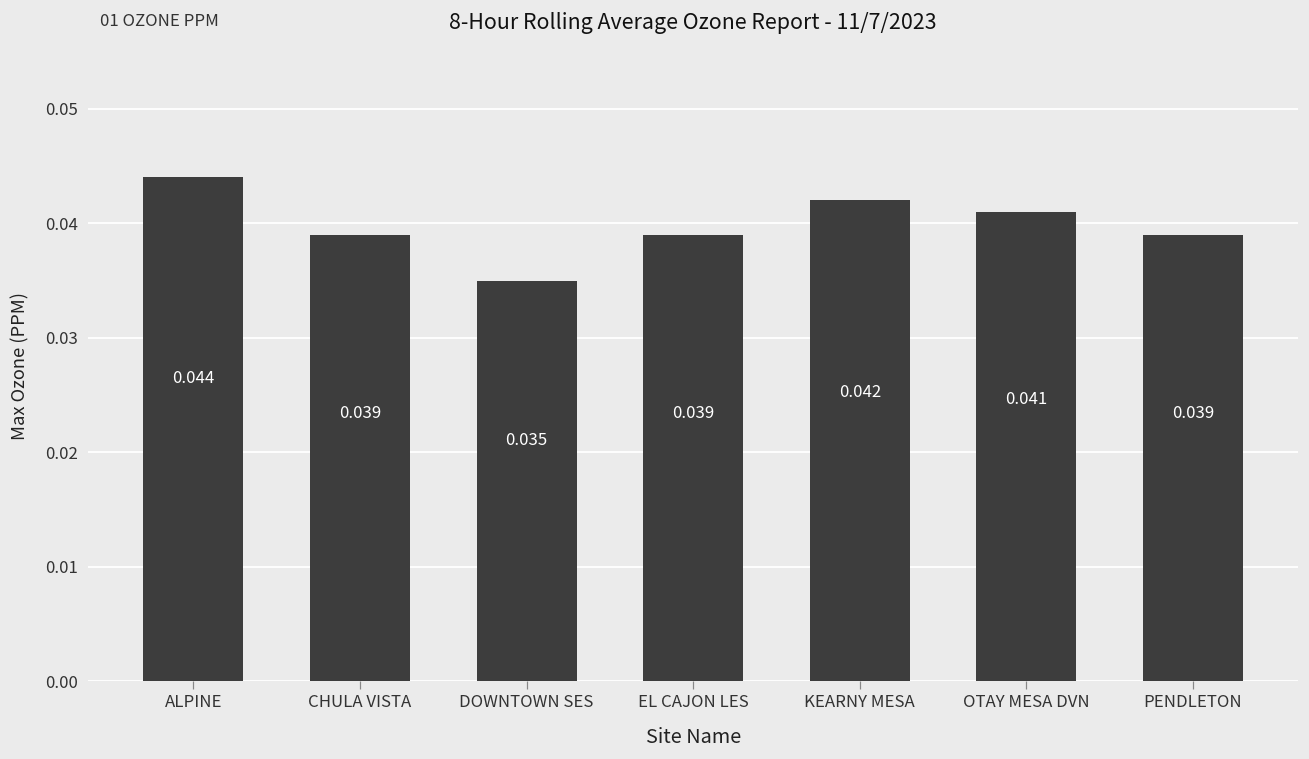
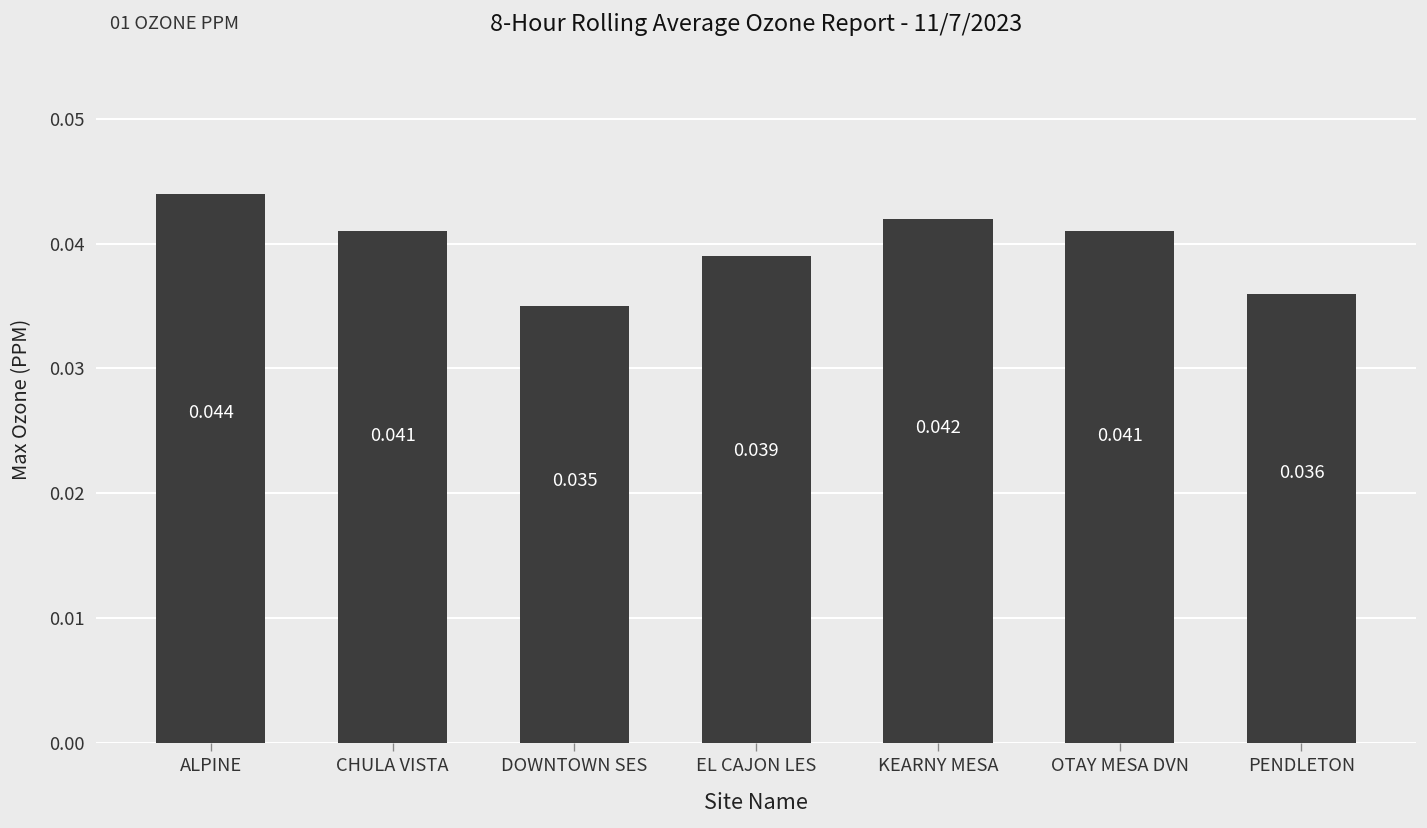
  {
    "ALPINE": 0.044,
-   "CHULA VISTA": 0.039,
+   "CHULA VISTA": 0.041,
    "DOWNTOWN SES": 0.035,
    "EL CAJON LES": 0.039,
    "KEARNY MESA": 0.042,
    "OTAY MESA DVN": 0.041,
-   "PENDLETON": 0.039
+   "PENDLETON": 0.036
  }
